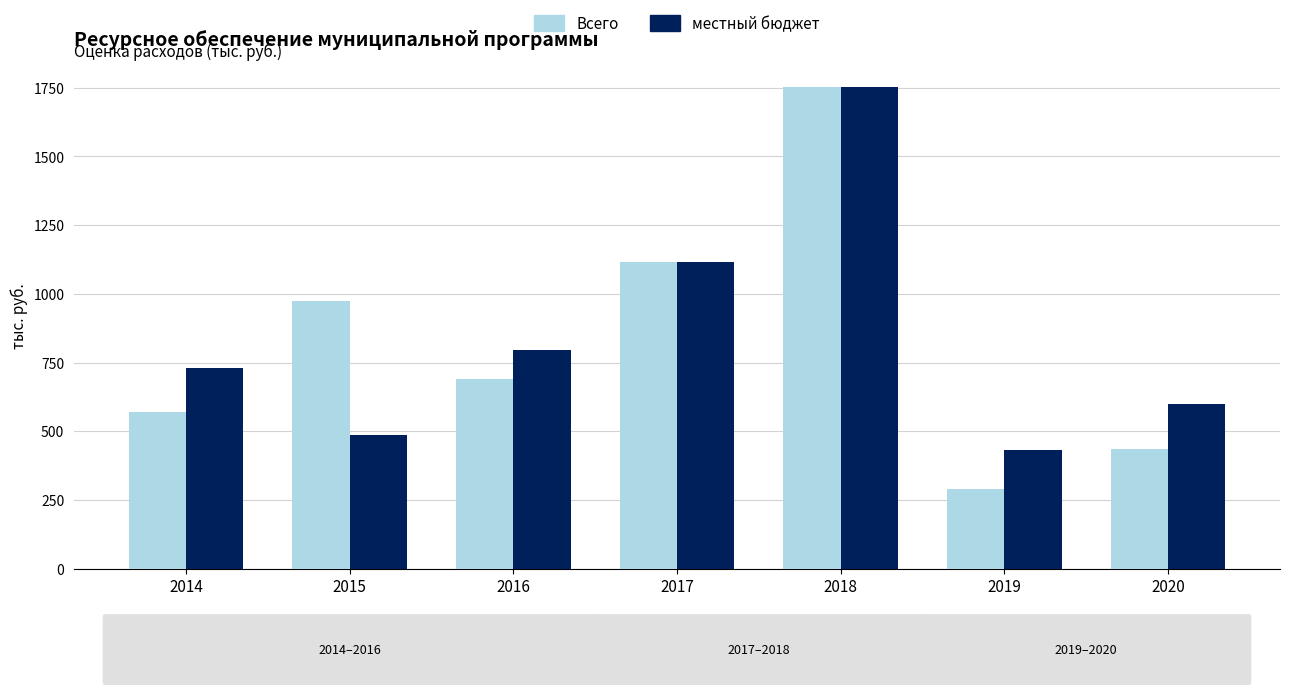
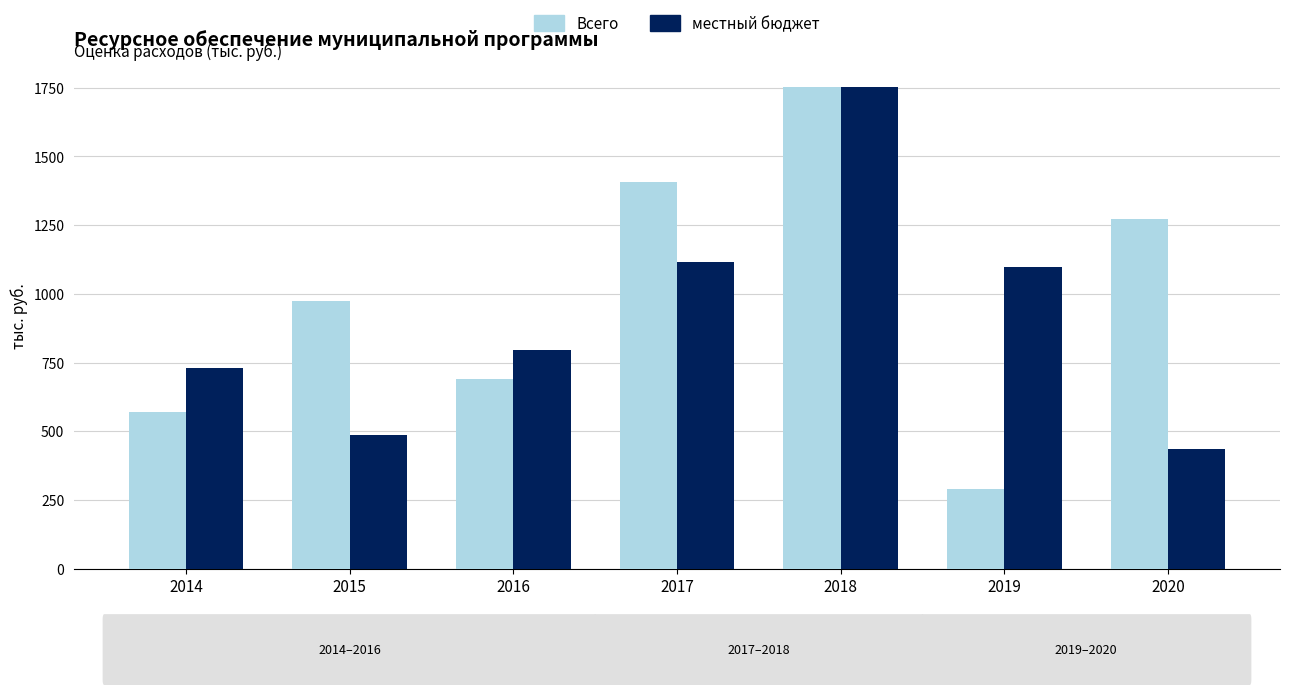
  {
    "Всего": {
      "2014": 570,
      "2015": 970,
      "2016": 690,
-     "2017": 1120,
+     "2017": 1410,
      "2018": 1750,
      "2019": 290,
-     "2020": 440
+     "2020": 1270
    },
    "местный бюджет": {
      "2014": 730,
      "2015": 480,
      "2016": 790,
      "2017": 1120,
      "2018": 1750,
-     "2019": 430,
-     "2020": 600
+     "2019": 1100,
+     "2020": 440
    }
  }
